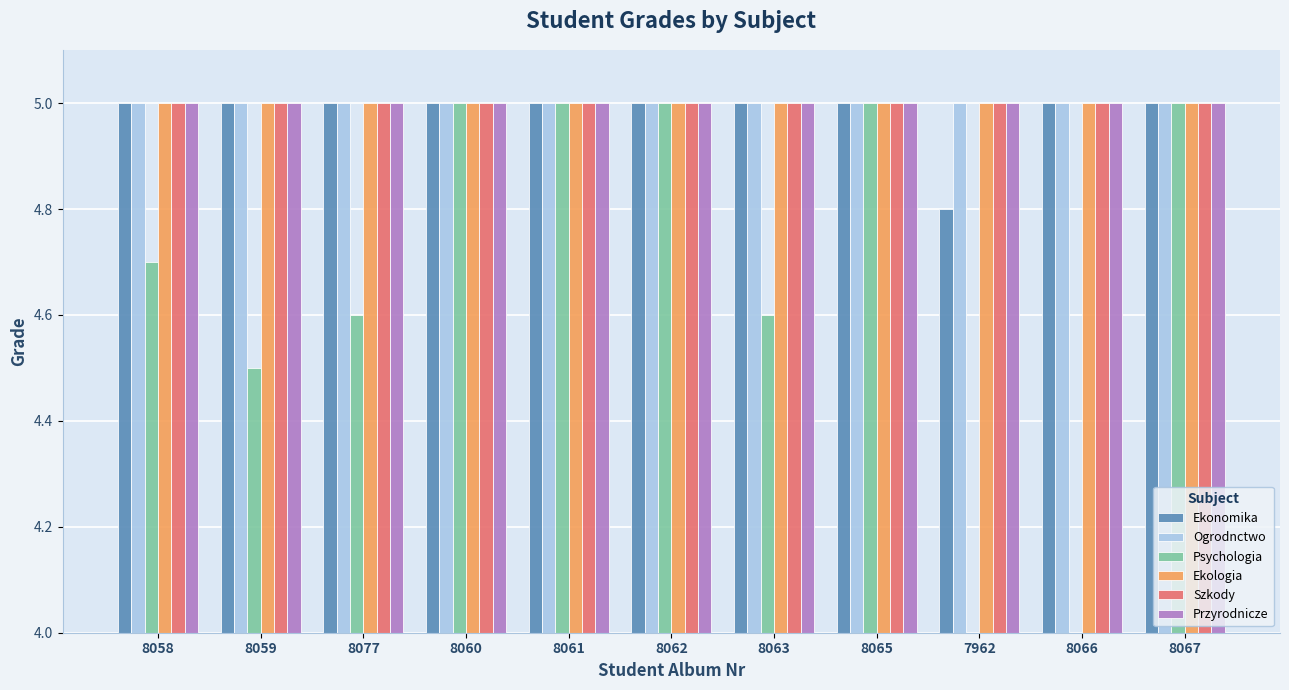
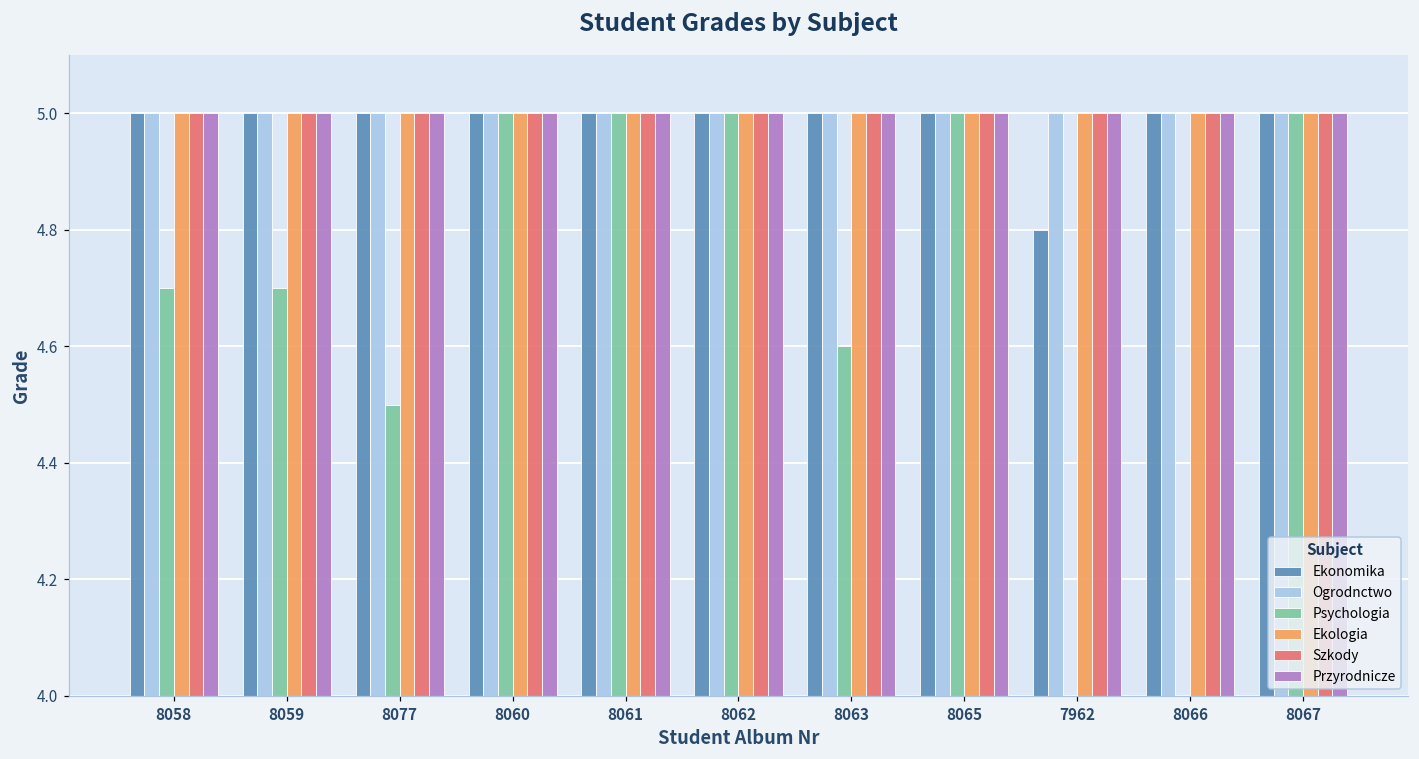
  {
    "Ekonomika": {
      "8058": 5.0,
      "8059": 5.0,
      "8077": 5.0,
      "8060": 5.0,
      "8061": 5.0,
      "8062": 5.0,
      "8063": 5.0,
      "8065": 5.0,
      "7962": 4.8,
      "8066": 5.0,
      "8067": 5.0
    },
    "Ogrodnctwo": {
      "8058": 5.0,
      "8059": 5.0,
      "8077": 5.0,
      "8060": 5.0,
      "8061": 5.0,
      "8062": 5.0,
      "8063": 5.0,
      "8065": 5.0,
      "7962": 5.0,
      "8066": 5.0,
      "8067": 5.0
    },
    "Psychologia": {
      "8058": 4.7,
-     "8059": 4.5,
-     "8077": 4.6,
+     "8059": 4.7,
+     "8077": 4.5,
      "8060": 5.0,
      "8061": 5.0,
      "8062": 5.0,
      "8063": 4.6,
      "8065": 5.0,
      "8067": 5.0
    },
    "Przyrodnicze": {
      "8058": 5.0,
      "8059": 5.0,
      "8077": 5.0,
      "8060": 5.0,
      "8061": 5.0,
      "8062": 5.0,
      "8063": 5.0,
      "8065": 5.0,
      "7962": 5.0,
      "8066": 5.0,
      "8067": 5.0
    }
  }
